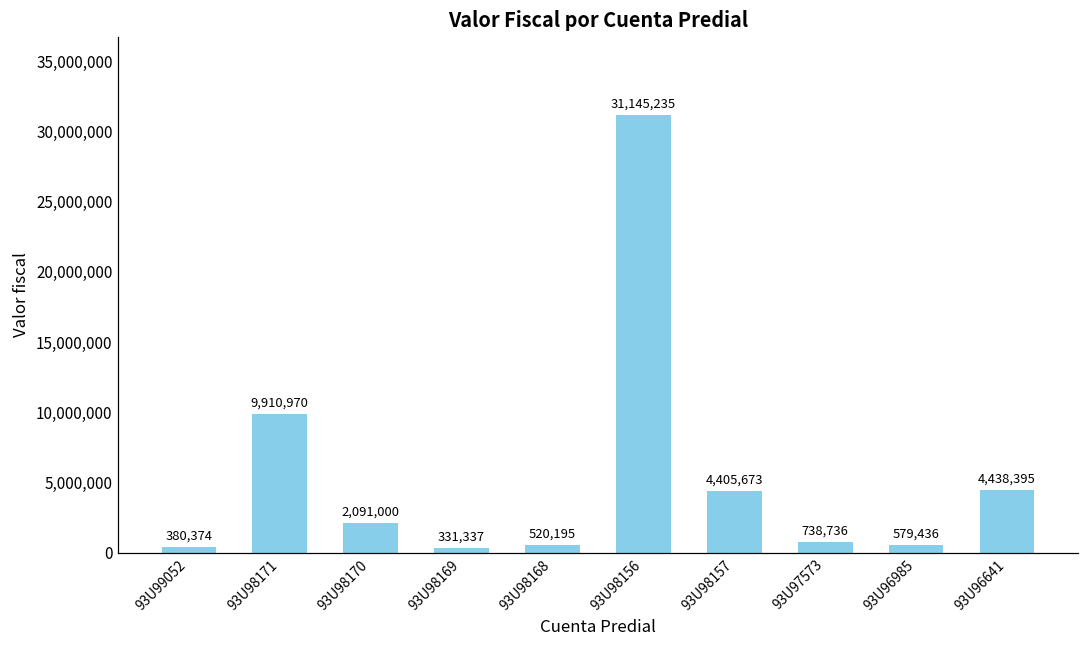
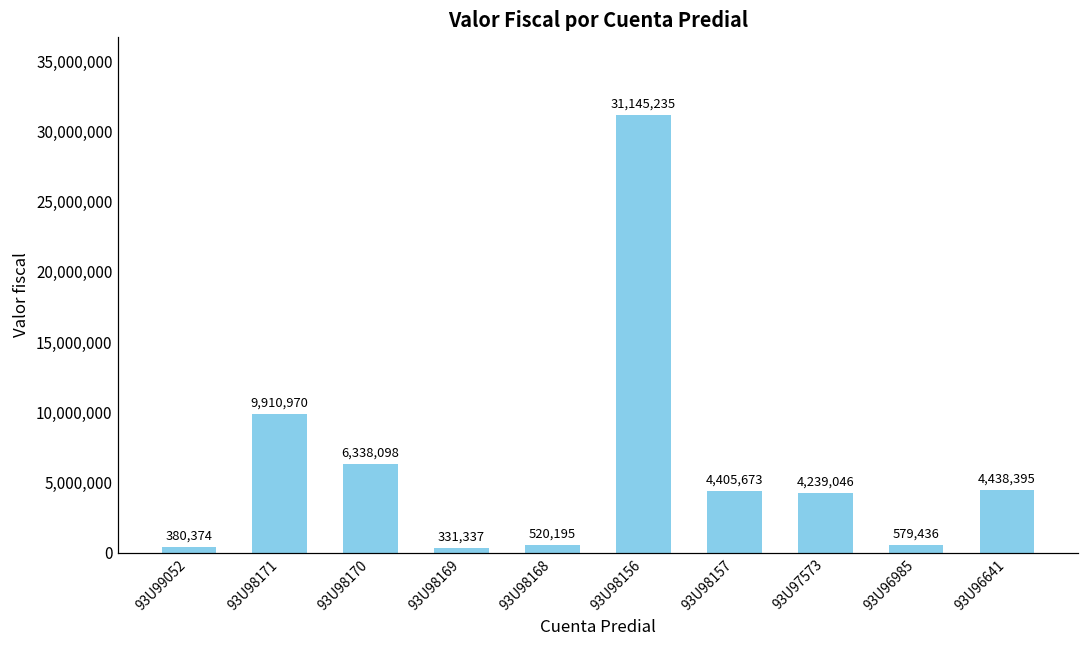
  {
    "93U99052": "380,374",
    "93U98171": "9,910,970",
-   "93U98170": "2,091,000",
+   "93U98170": "6,338,098",
    "93U98169": "331,337",
    "93U98168": "520,195",
    "93U98156": "31,145,235",
    "93U98157": "4,405,673",
-   "93U97573": "738,736",
+   "93U97573": "4,239,046",
    "93U96985": "579,436",
    "93U96641": "4,438,395"
  }
